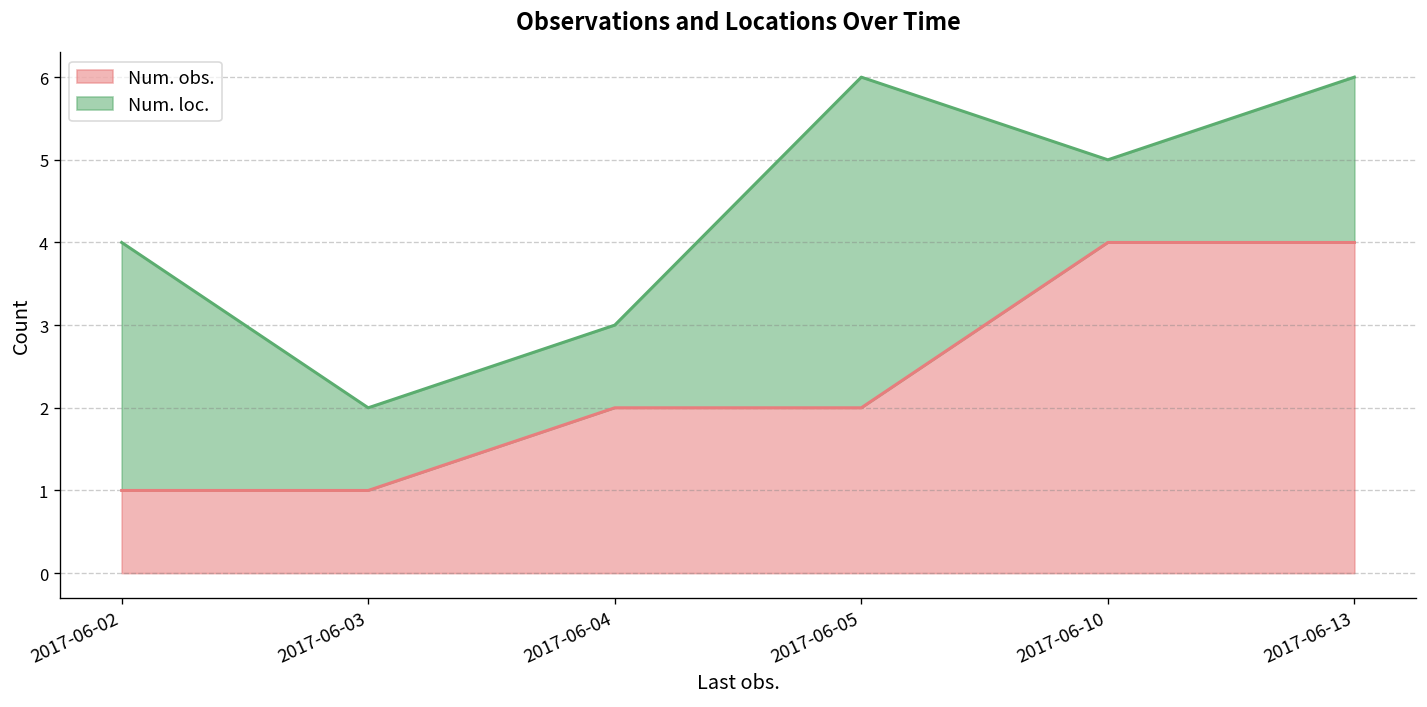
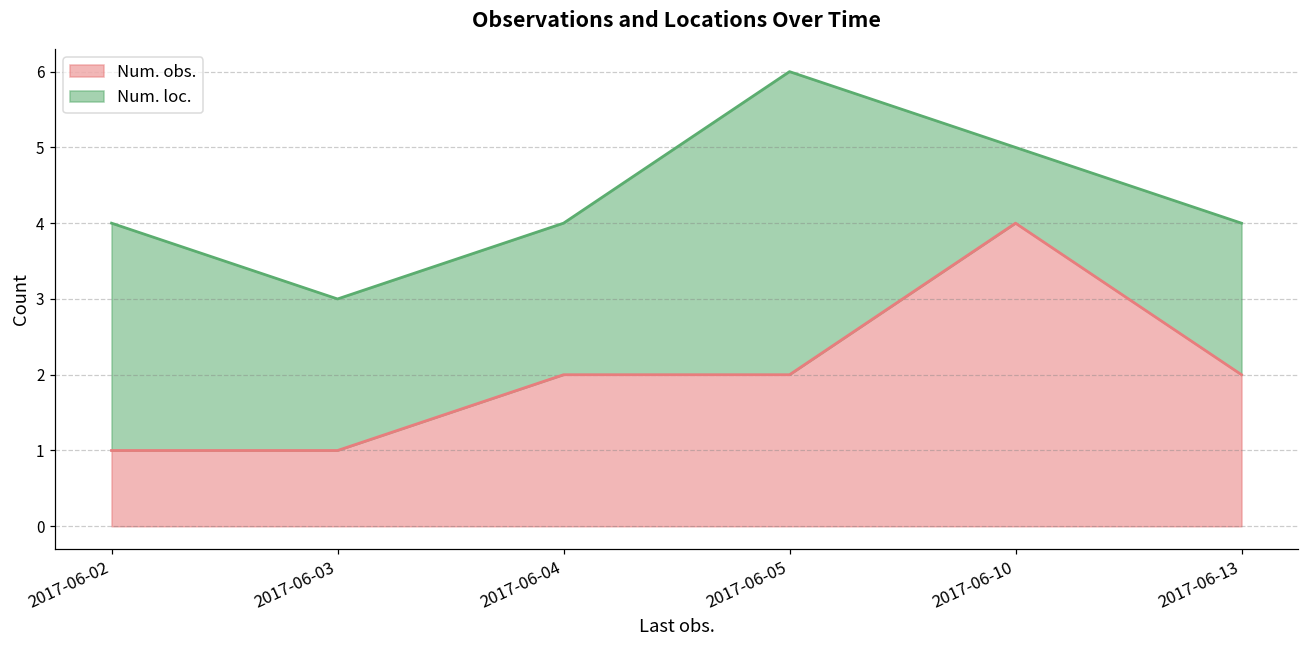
  {
    "Num. obs.": {
      "2017-06-02": 1,
      "2017-06-03": 1,
      "2017-06-04": 2,
      "2017-06-05": 2,
      "2017-06-10": 4,
-     "2017-06-13": 4
+     "2017-06-13": 2
    },
    "Num. loc.": {
      "2017-06-02": 3,
-     "2017-06-03": 1,
-     "2017-06-04": 1,
+     "2017-06-03": 2,
+     "2017-06-04": 2,
      "2017-06-05": 4,
      "2017-06-10": 1,
      "2017-06-13": 2
    }
  }
